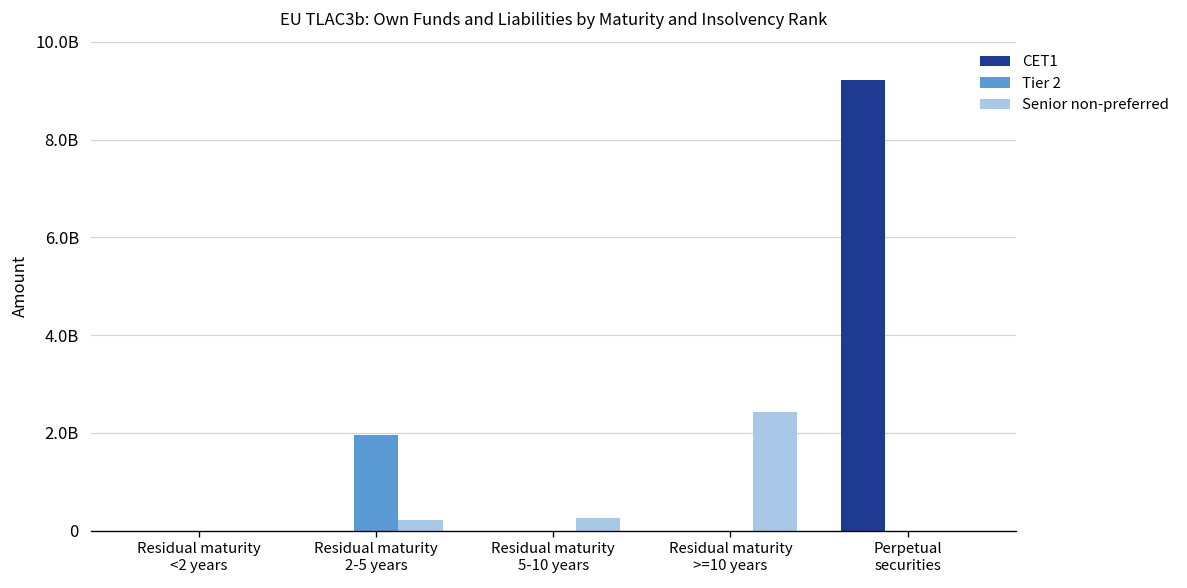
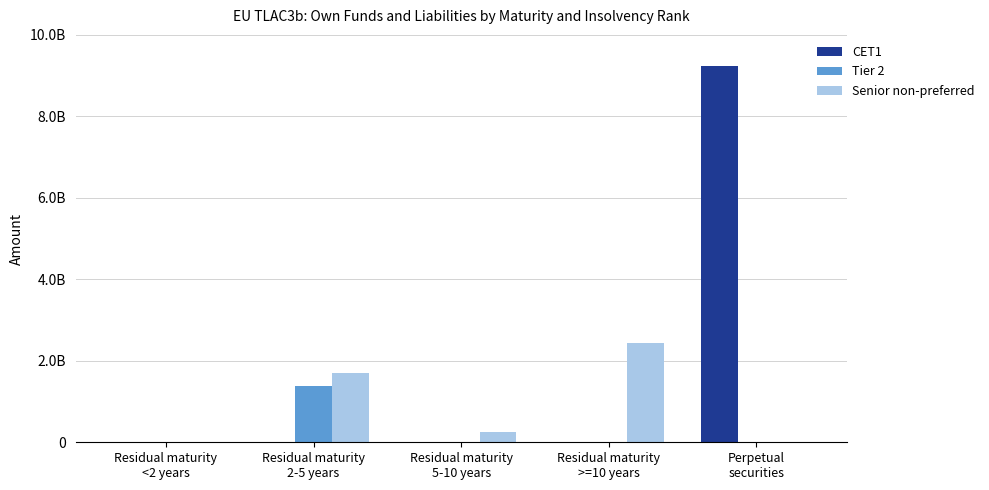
  {
    "CET1": {
      "Residual maturity <2 years": 0,
      "Residual maturity 2-5 years": 0,
      "Residual maturity 5-10 years": 0,
      "Residual maturity >=10 years": 0,
      "Perpetual securities": 9200000000
    },
    "Tier 2": {
      "Residual maturity <2 years": 0,
-     "Residual maturity 2-5 years": 2000000000,
+     "Residual maturity 2-5 years": 1400000000,
      "Residual maturity 5-10 years": 0,
      "Residual maturity >=10 years": 0,
      "Perpetual securities": 0
    },
    "Senior non-preferred": {
      "Residual maturity <2 years": 0,
-     "Residual maturity 2-5 years": 200000000,
+     "Residual maturity 2-5 years": 1700000000,
      "Residual maturity 5-10 years": 300000000,
      "Residual maturity >=10 years": 2400000000,
      "Perpetual securities": 0
    }
  }
